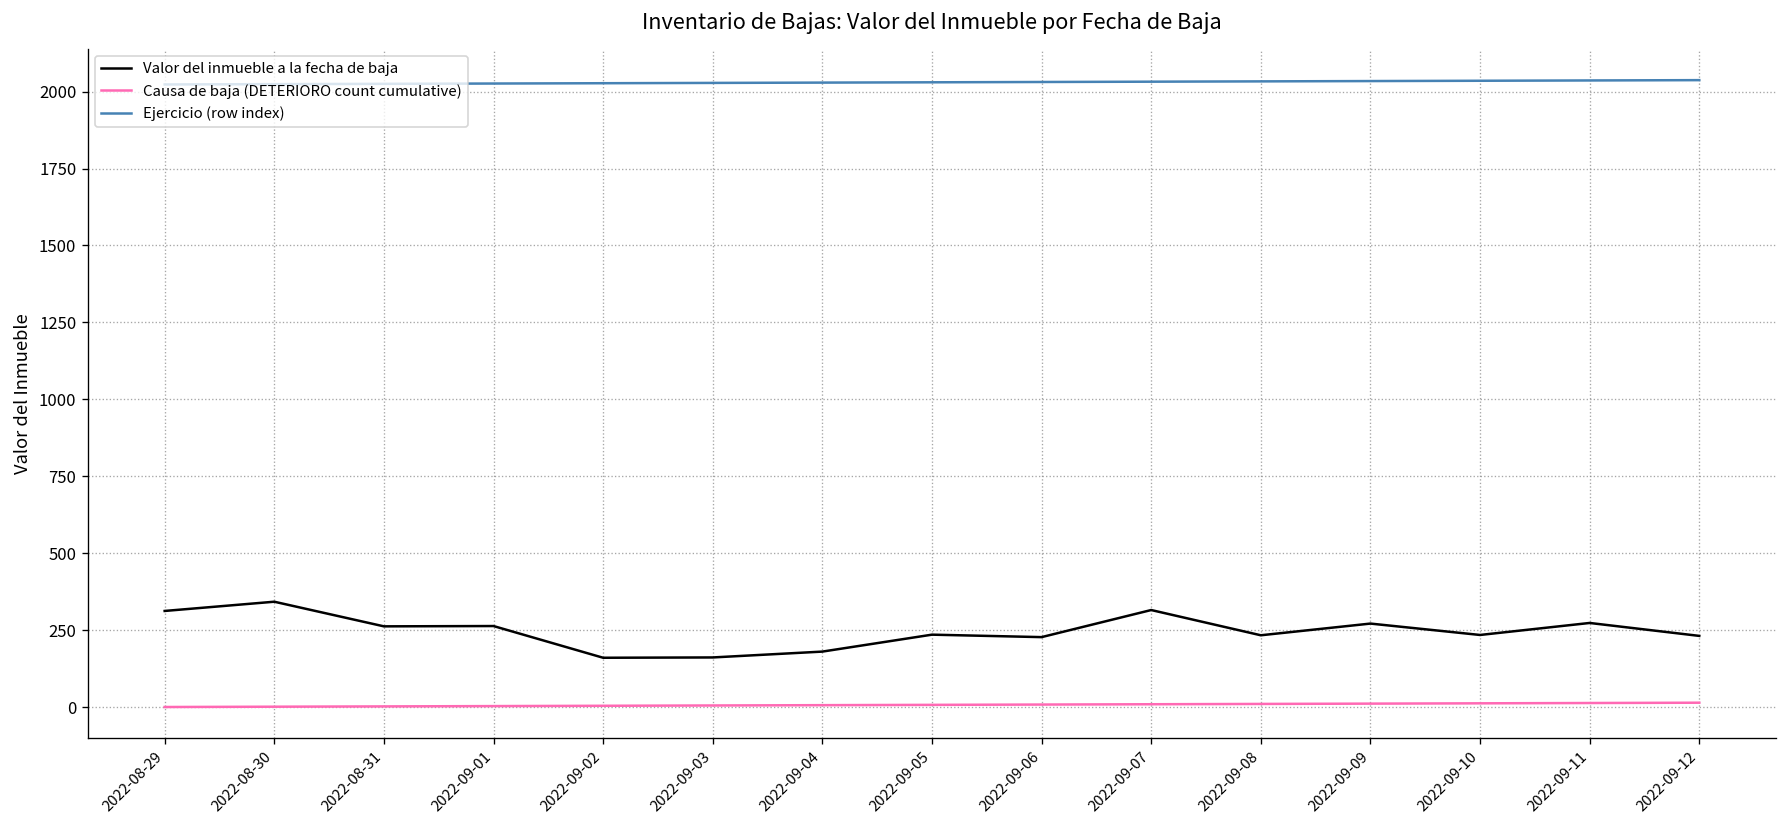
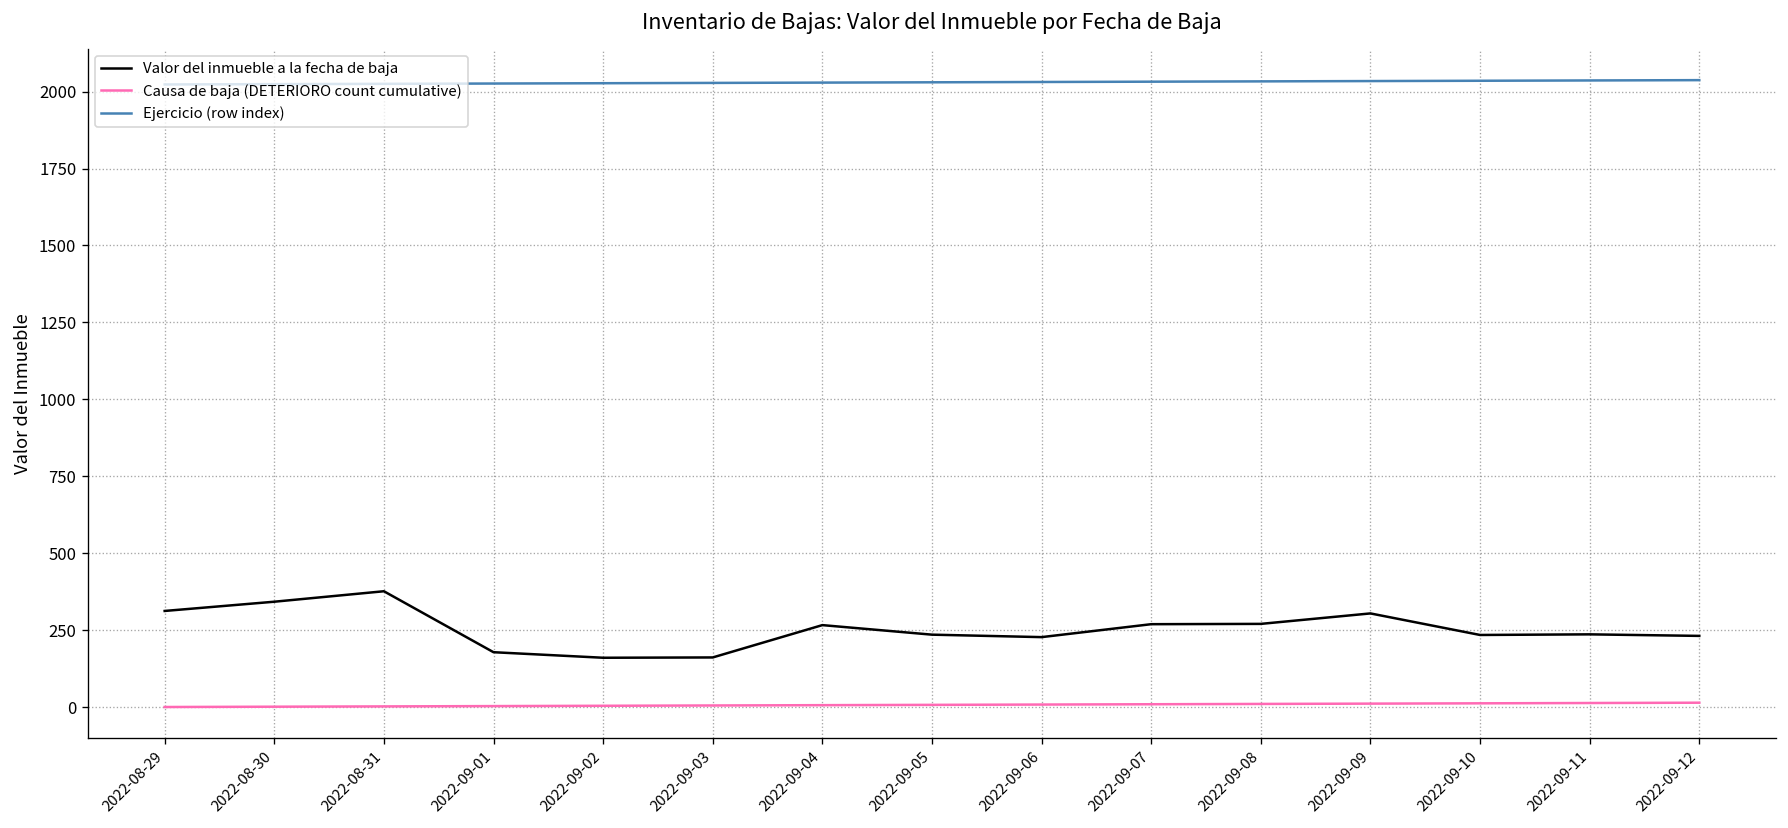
  {
    "Valor del inmueble a la fecha de baja": {
      "2022-08-29": 310,
      "2022-08-30": 340,
-     "2022-08-31": 260,
-     "2022-09-01": 260,
+     "2022-08-31": 380,
+     "2022-09-01": 180,
      "2022-09-02": 160,
      "2022-09-03": 160,
-     "2022-09-04": 180,
+     "2022-09-04": 270,
      "2022-09-05": 240,
      "2022-09-06": 230,
-     "2022-09-07": 320,
-     "2022-09-08": 230,
-     "2022-09-09": 270,
+     "2022-09-07": 270,
+     "2022-09-08": 270,
+     "2022-09-09": 310,
      "2022-09-10": 240,
-     "2022-09-11": 270,
+     "2022-09-11": 240,
      "2022-09-12": 230
    },
    "Causa de baja (DETERIORO count cumulative)": {
      "2022-08-29": 0,
      "2022-08-30": 0,
      "2022-08-31": 0,
      "2022-09-01": 0,
      "2022-09-02": 10,
      "2022-09-03": 10,
      "2022-09-04": 10,
      "2022-09-05": 10,
      "2022-09-06": 10,
      "2022-09-07": 10,
      "2022-09-08": 10,
      "2022-09-09": 10,
      "2022-09-10": 10,
      "2022-09-11": 10,
      "2022-09-12": 20
    },
    "Ejercicio (row index)": {
      "2022-09-01": 2030,
      "2022-09-02": 2030,
      "2022-09-03": 2030,
      "2022-09-04": 2030,
      "2022-09-05": 2030,
      "2022-09-06": 2030,
      "2022-09-07": 2030,
      "2022-09-08": 2030,
      "2022-09-09": 2030,
      "2022-09-10": 2040,
      "2022-09-11": 2040,
      "2022-09-12": 2040
    }
  }
